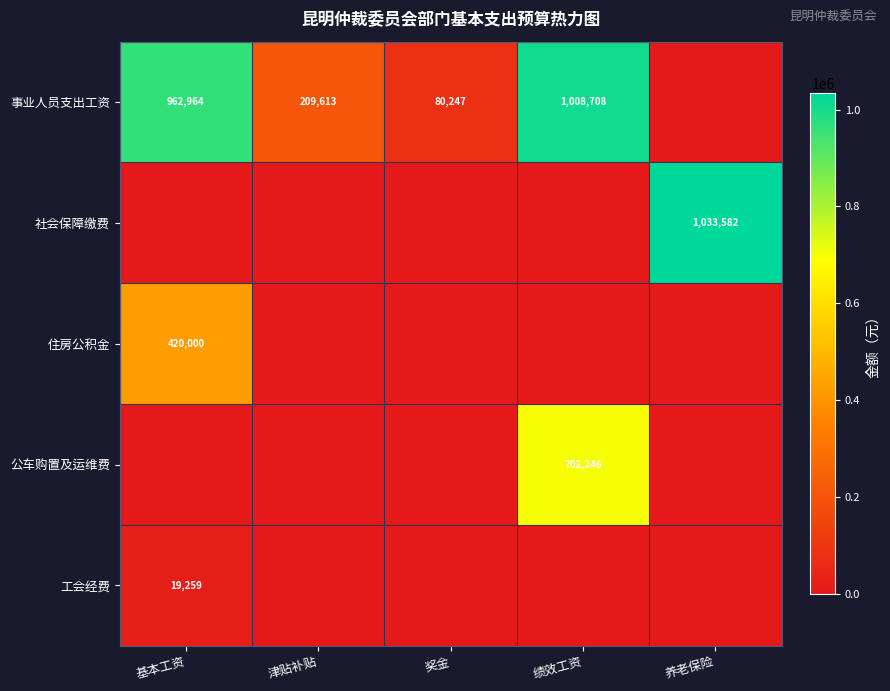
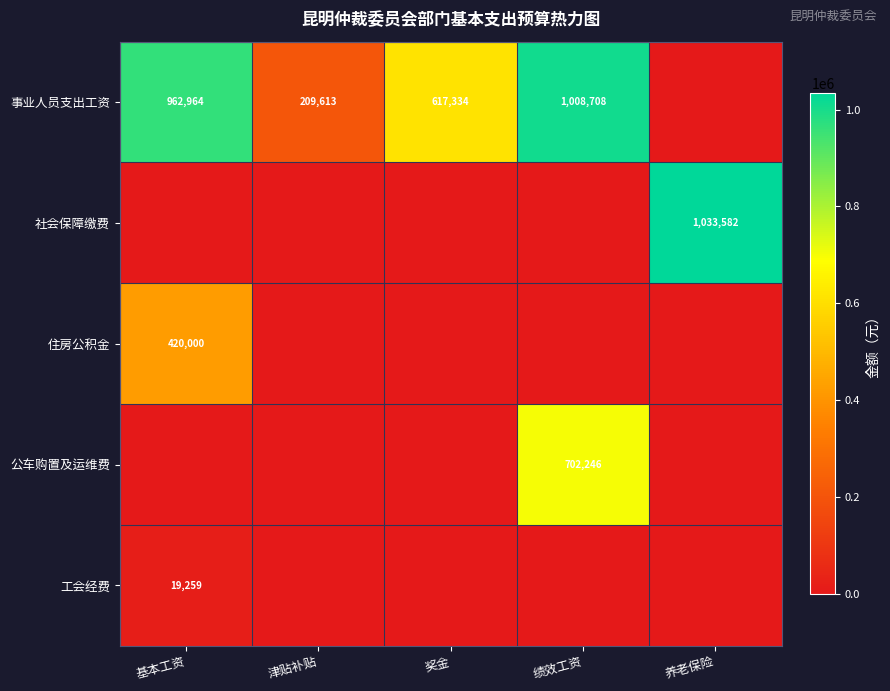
  {
    "事业人员支出工资": {
      "基本工资": "962,964",
      "津贴补贴": "209,613",
-     "奖金": "80,247",
+     "奖金": "617,334",
      "绩效工资": "1,008,708"
    },
    "社会保障缴费": {
      "养老保险": "1,033,582"
    },
    "住房公积金": {
      "基本工资": "420,000"
    },
    "公车购置及运维费": {
      "绩效工资": "702,246"
    },
    "工会经费": {
      "基本工资": "19,259"
    }
  }
